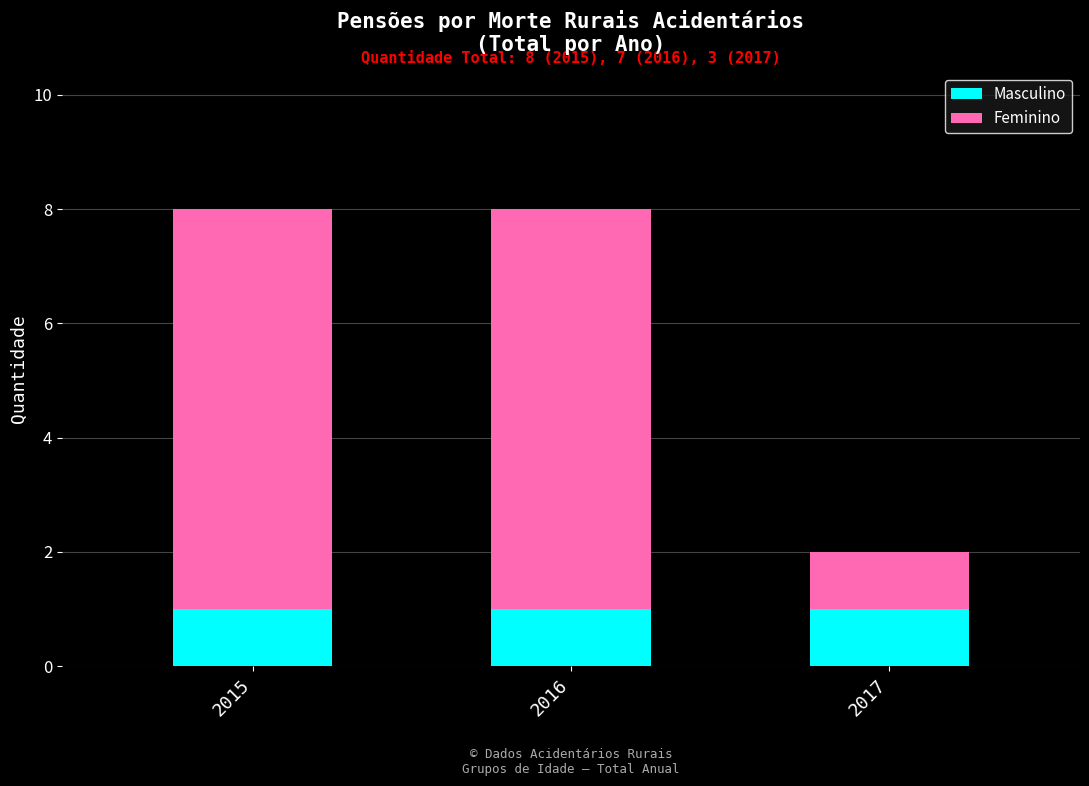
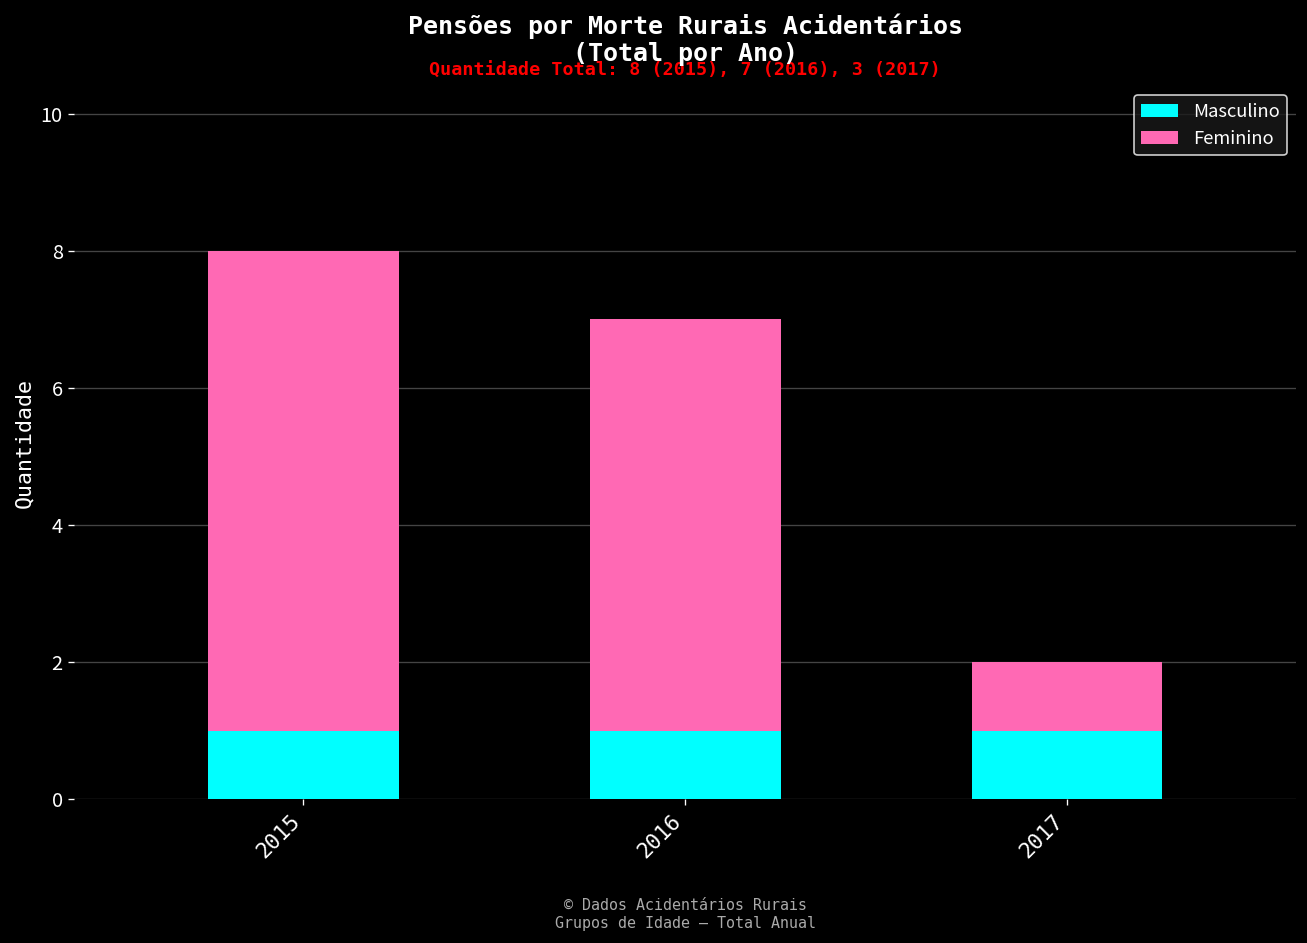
  {
    "Masculino": {
      "2015": 1,
      "2016": 1,
      "2017": 1
    },
    "Feminino": {
      "2015": 7,
-     "2016": 7,
+     "2016": 6,
      "2017": 1
    }
  }
